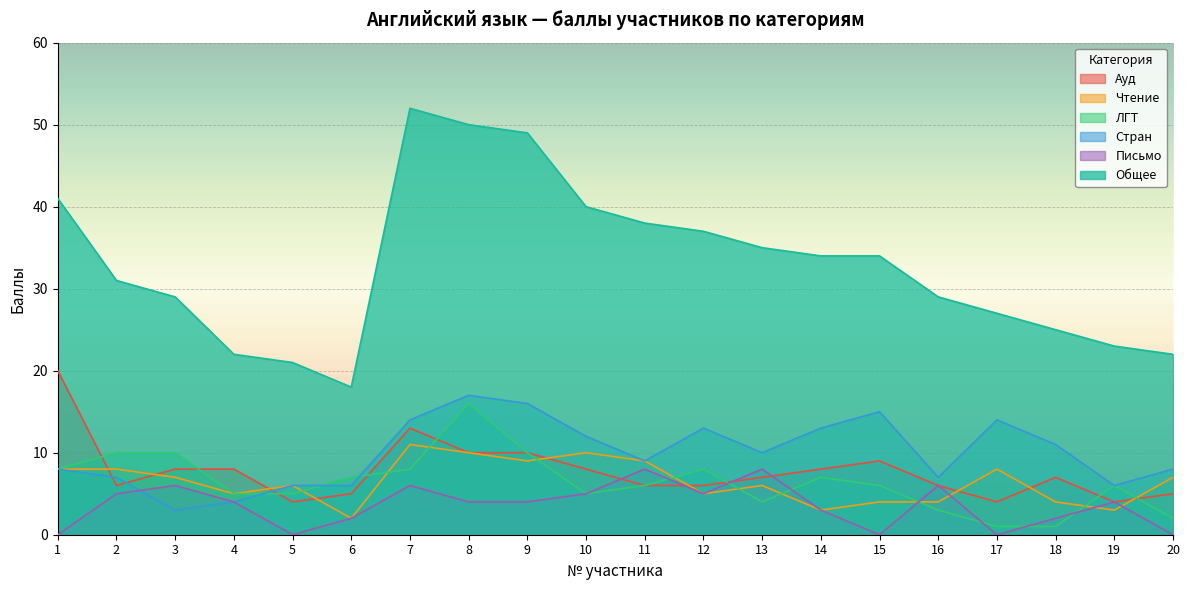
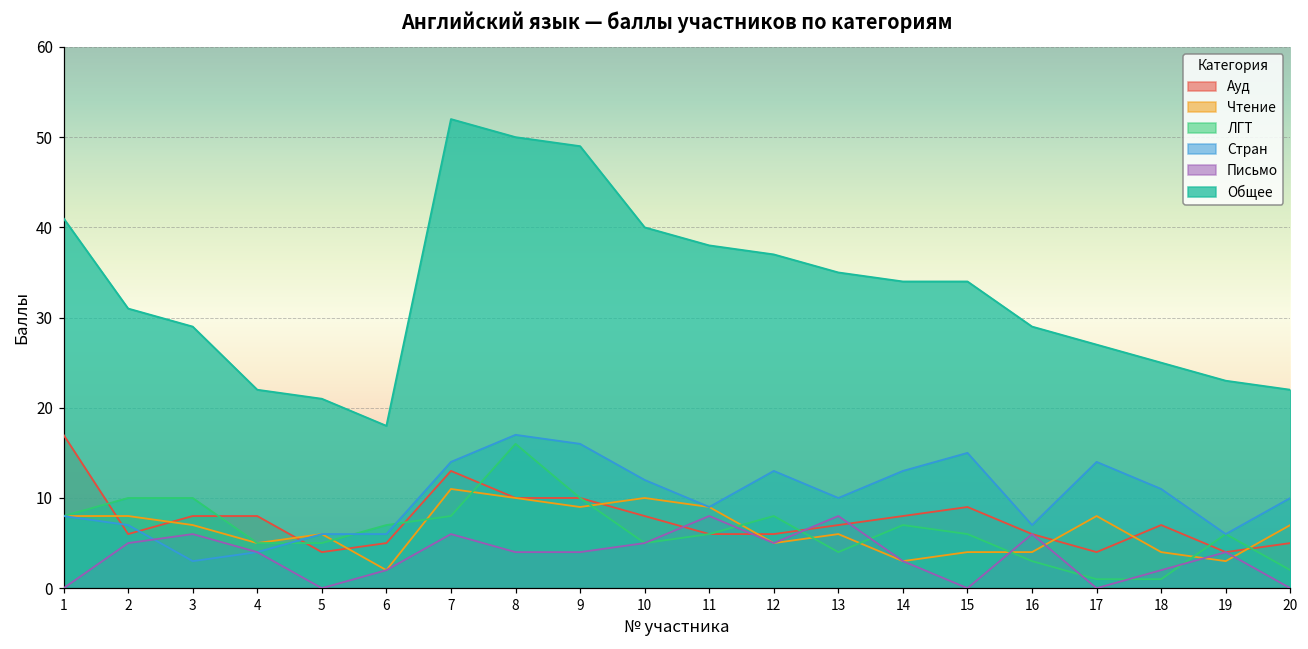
  {
    "Ауд": {
-     "1": 20,
+     "1": 17,
      "2": 6,
      "3": 8,
      "4": 8,
      "5": 4,
      "6": 5,
      "7": 13,
      "10": 8,
      "12": 6,
      "13": 7,
      "14": 8,
      "15": 9,
      "17": 4,
      "18": 7,
      "20": 5
    },
    "Чтение": {
      "2": 8,
      "3": 7,
      "7": 11,
      "9": 9,
      "10": 10,
      "13": 6,
      "15": 4,
      "16": 4,
      "17": 8,
      "18": 4,
      "19": 3,
      "20": 7
    },
    "Стран": {
      "2": 7,
      "3": 3,
      "6": 6,
      "7": 14,
      "8": 17,
      "9": 16,
      "10": 12,
      "12": 13,
      "13": 10,
      "14": 13,
      "15": 15,
      "16": 7,
      "17": 14,
      "18": 11,
-     "20": 8
+     "20": 10
    },
    "Письмо": {
      "1": 0,
      "2": 5,
      "3": 6,
      "5": 0,
      "7": 6,
      "8": 4,
      "9": 4,
      "11": 8,
      "13": 8,
      "15": 0,
      "17": 0,
      "18": 2,
      "20": 0
    }
  }
